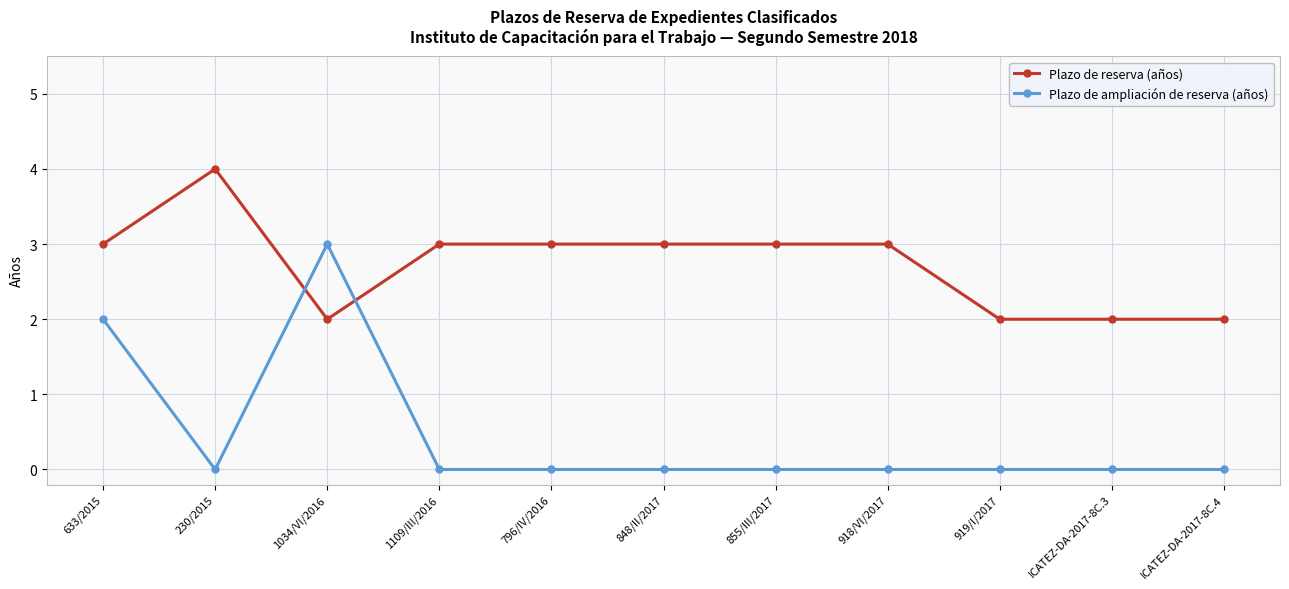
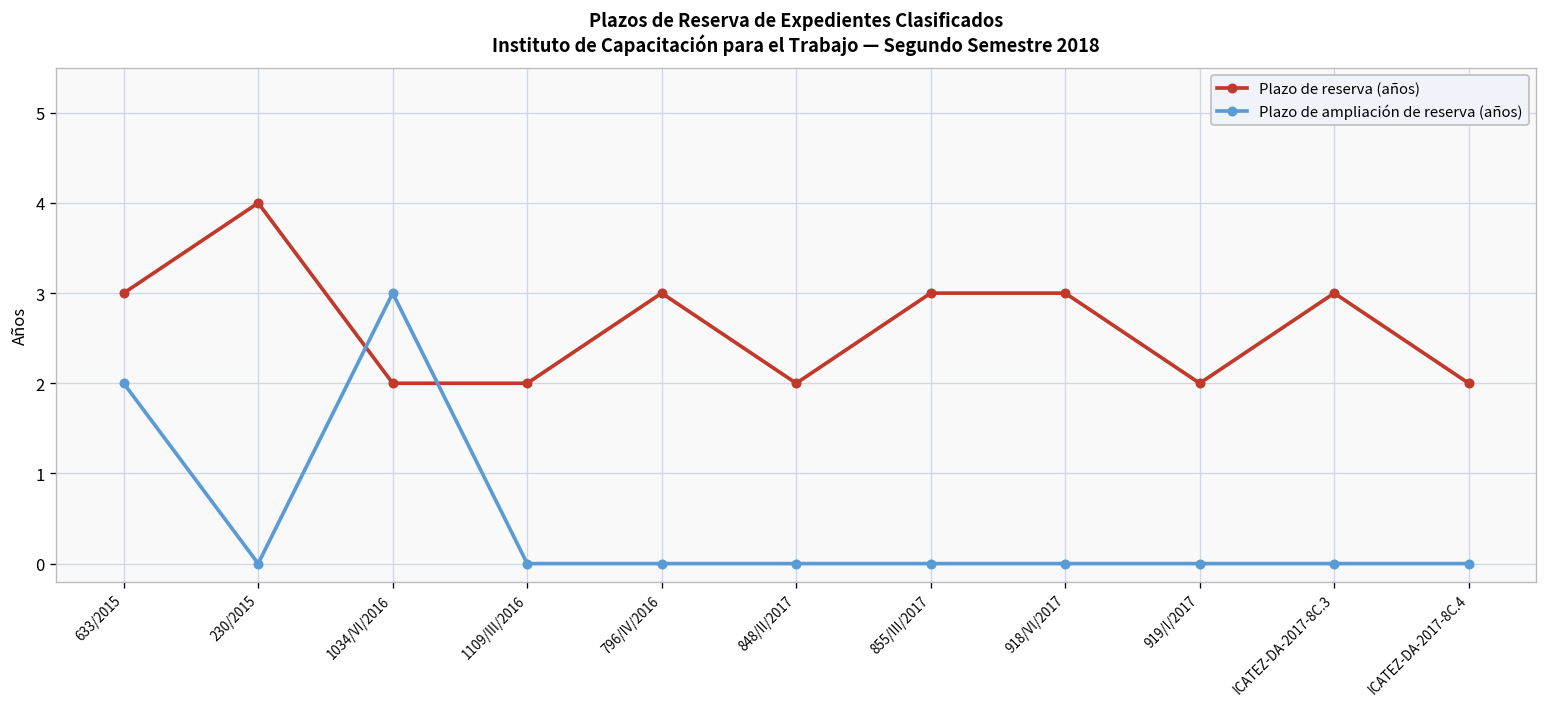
  {
    "Plazo de reserva (años)": {
      "633/2015": 3,
      "230/2015": 4,
      "1034/VI/2016": 2,
-     "1109/III/2016": 3,
+     "1109/III/2016": 2,
      "796/IV/2016": 3,
-     "848/II/2017": 3,
+     "848/II/2017": 2,
      "855/III/2017": 3,
      "918/VI/2017": 3,
      "919/I/2017": 2,
-     "ICATEZ-DA-2017-8C.3": 2,
+     "ICATEZ-DA-2017-8C.3": 3,
      "ICATEZ-DA-2017-8C.4": 2
    },
    "Plazo de ampliación de reserva (años)": {
      "633/2015": 2,
      "230/2015": 0,
      "1034/VI/2016": 3,
      "1109/III/2016": 0,
      "796/IV/2016": 0,
      "848/II/2017": 0,
      "855/III/2017": 0,
      "918/VI/2017": 0,
      "919/I/2017": 0,
      "ICATEZ-DA-2017-8C.3": 0,
      "ICATEZ-DA-2017-8C.4": 0
    }
  }
